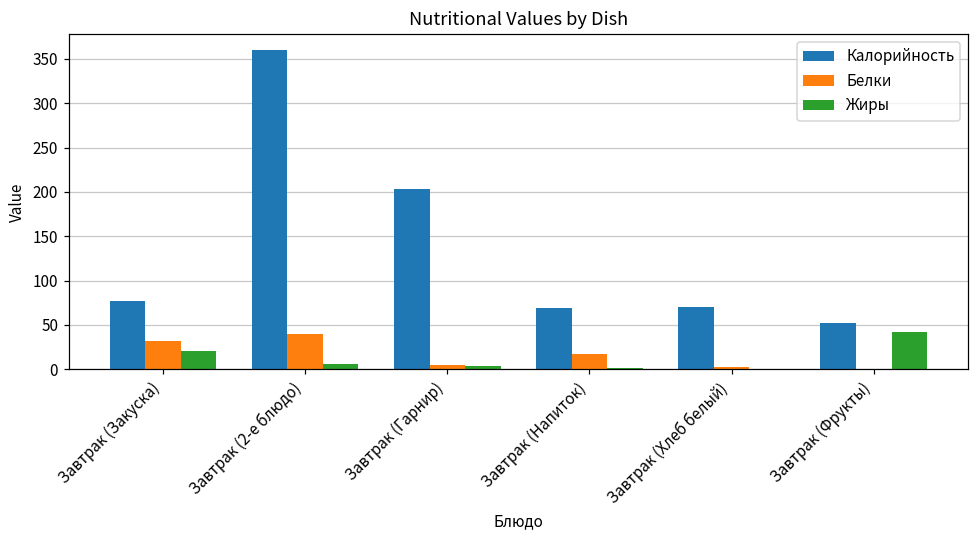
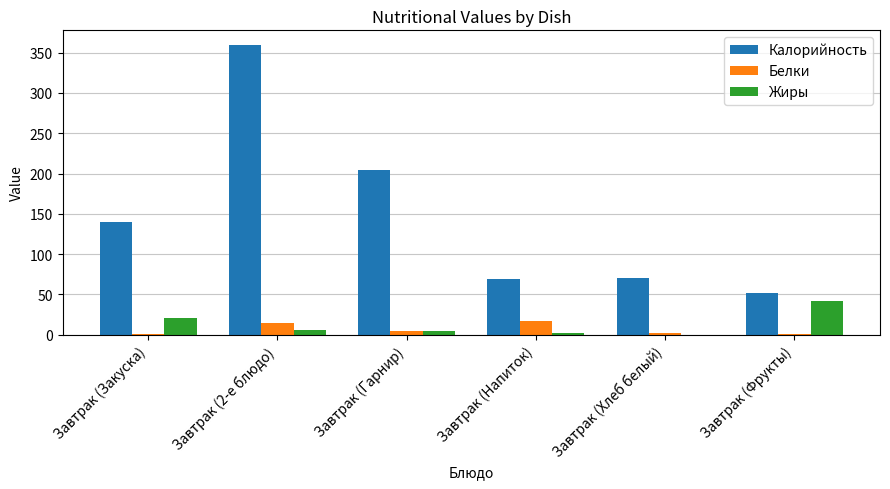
  {
    "Калорийность": {
-     "Завтрак (Закуска)": 80,
+     "Завтрак (Закуска)": 140,
      "Завтрак (2-е блюдо)": 360,
      "Завтрак (Гарнир)": 200,
      "Завтрак (Напиток)": 70,
      "Завтрак (Хлеб белый)": 70,
      "Завтрак (Фрукты)": 50
    },
    "Белки": {
-     "Завтрак (Закуска)": 30,
-     "Завтрак (2-е блюдо)": 40,
+     "Завтрак (Закуска)": 0,
+     "Завтрак (2-е блюдо)": 10,
      "Завтрак (Гарнир)": 10,
      "Завтрак (Напиток)": 20
    },
    "Жиры": {
      "Завтрак (Закуска)": 20,
      "Завтрак (2-е блюдо)": 10,
      "Завтрак (Гарнир)": 0,
      "Завтрак (Фрукты)": 40
    }
  }
